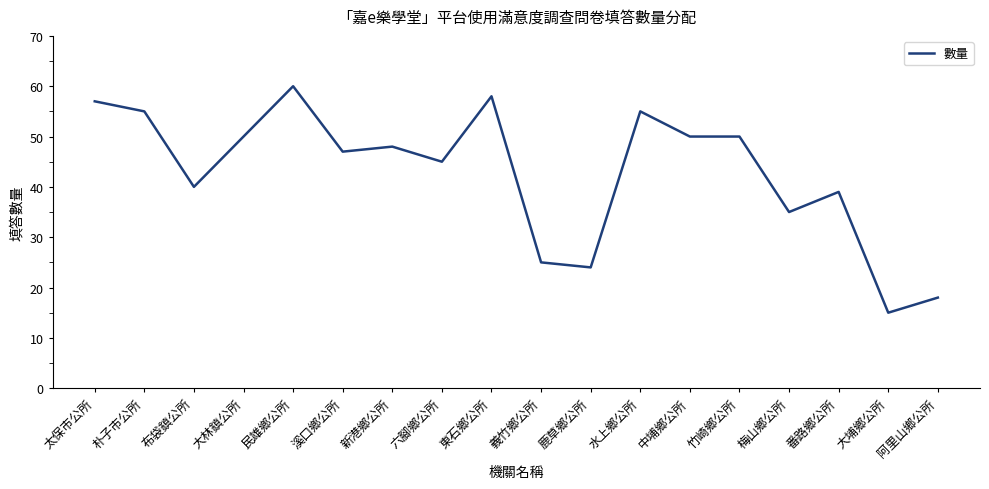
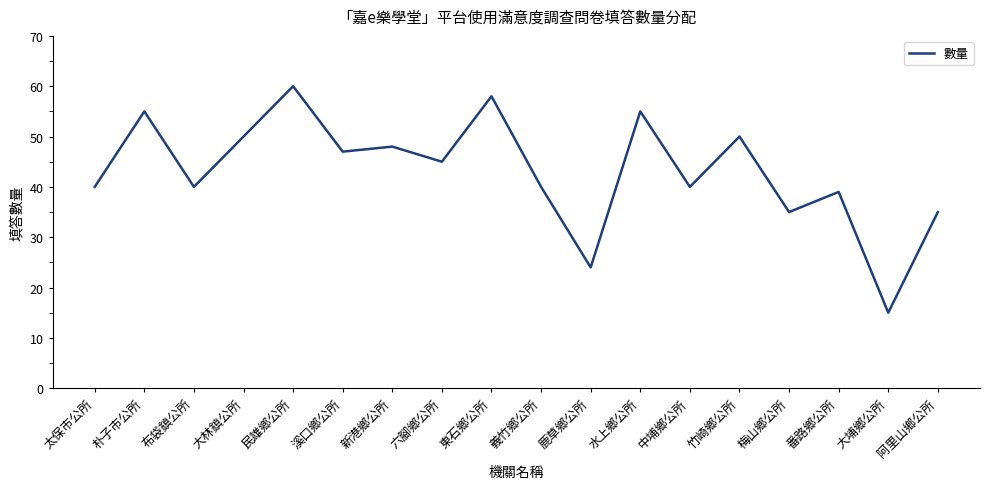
  {
-   "太保市公所": 57,
+   "太保市公所": 40,
    "朴子市公所": 55,
    "布袋鎮公所": 40,
    "大林鎮公所": 50,
    "民雄鄉公所": 60,
    "溪口鄉公所": 47,
    "新港鄉公所": 48,
    "六腳鄉公所": 45,
    "東石鄉公所": 58,
-   "義竹鄉公所": 25,
+   "義竹鄉公所": 40,
    "鹿草鄉公所": 24,
    "水上鄉公所": 55,
-   "中埔鄉公所": 50,
+   "中埔鄉公所": 40,
    "竹崎鄉公所": 50,
    "梅山鄉公所": 35,
    "番路鄉公所": 39,
    "大埔鄉公所": 15,
-   "阿里山鄉公所": 18
+   "阿里山鄉公所": 35
  }
